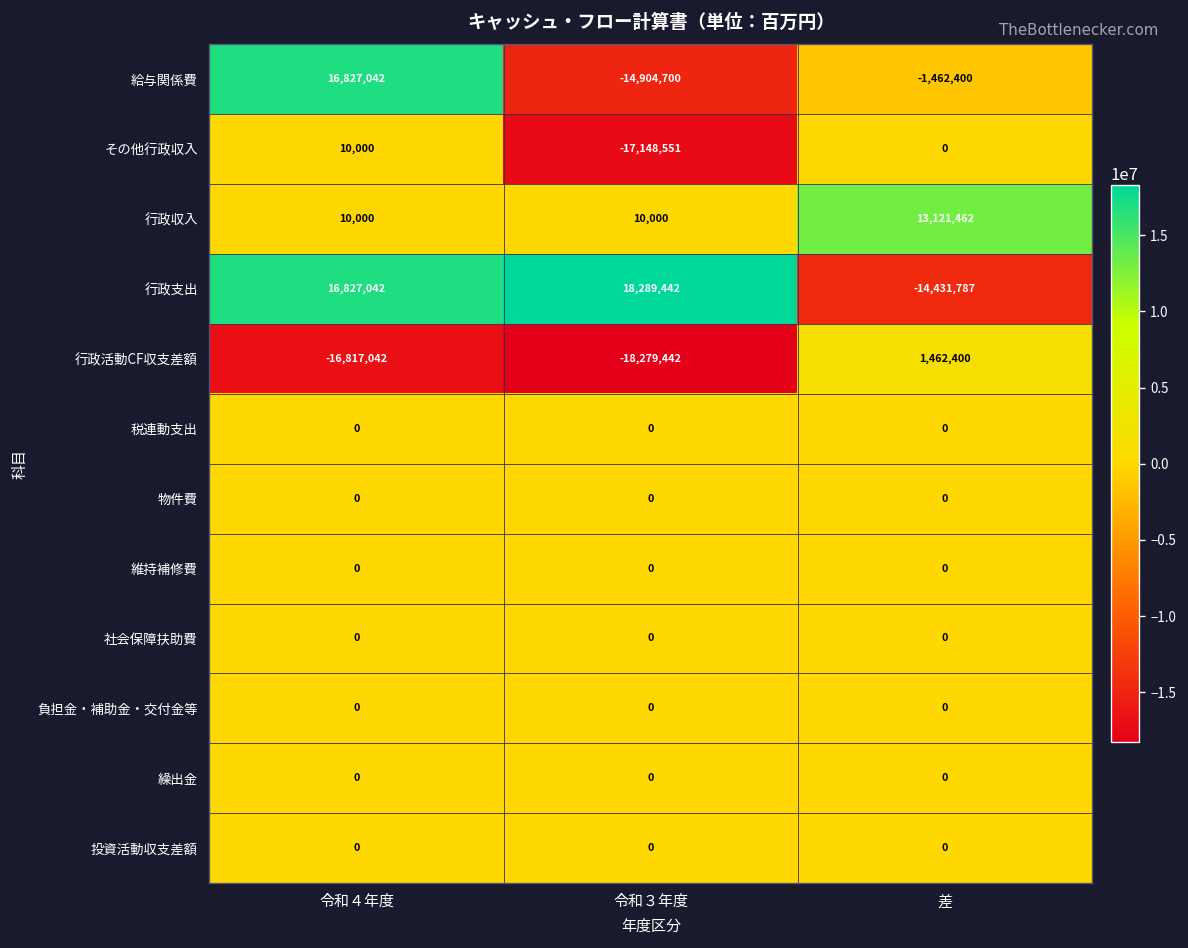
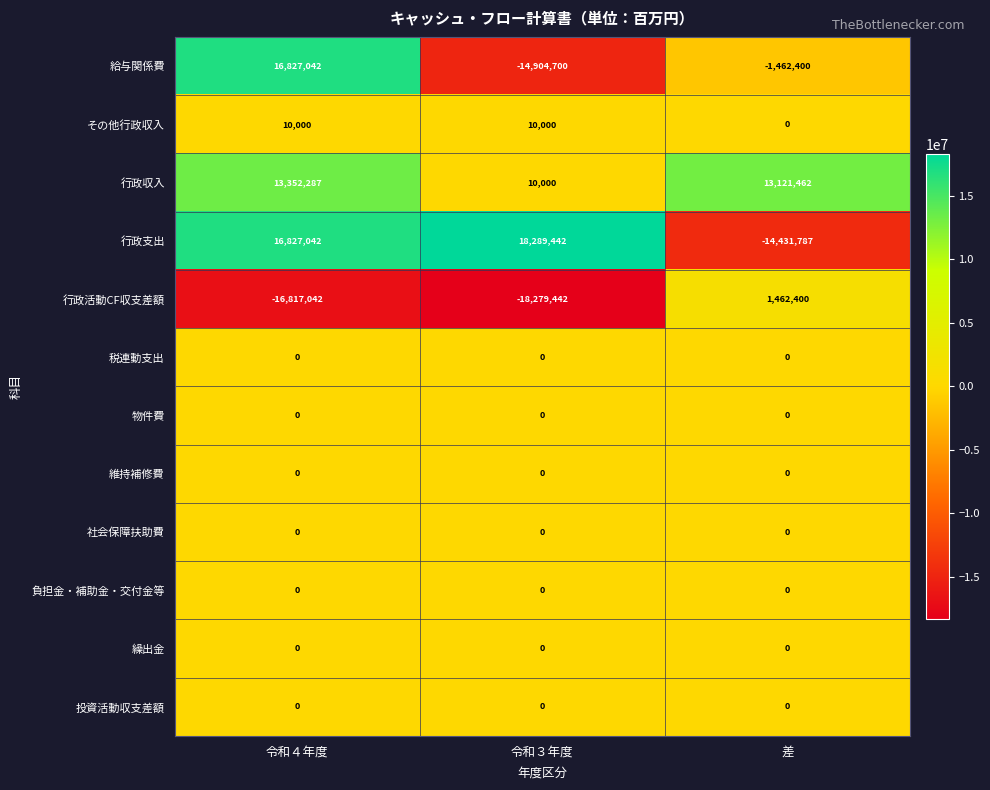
  {
    "給与関係費": {
      "令和４年度": "16,827,042",
      "令和３年度": "-14,904,700",
      "差": "-1,462,400"
    },
    "その他行政収入": {
      "令和４年度": "10,000",
-     "令和３年度": "-17,148,551",
+     "令和３年度": "10,000",
      "差": "0"
    },
    "行政収入": {
-     "令和４年度": "10,000",
+     "令和４年度": "13,352,287",
      "令和３年度": "10,000",
      "差": "13,121,462"
    },
    "行政支出": {
      "令和４年度": "16,827,042",
      "令和３年度": "18,289,442",
      "差": "-14,431,787"
    },
    "行政活動CF収支差額": {
      "令和４年度": "-16,817,042",
      "令和３年度": "-18,279,442",
      "差": "1,462,400"
    },
    "税連動支出": {
      "令和４年度": "0",
      "令和３年度": "0",
      "差": "0"
    },
    "物件費": {
      "令和４年度": "0",
      "令和３年度": "0",
      "差": "0"
    },
    "維持補修費": {
      "令和４年度": "0",
      "令和３年度": "0",
      "差": "0"
    },
    "社会保障扶助費": {
      "令和４年度": "0",
      "令和３年度": "0",
      "差": "0"
    },
    "負担金・補助金・交付金等": {
      "令和４年度": "0",
      "令和３年度": "0",
      "差": "0"
    },
    "繰出金": {
      "令和４年度": "0",
      "令和３年度": "0",
      "差": "0"
    },
    "投資活動収支差額": {
      "令和４年度": "0",
      "令和３年度": "0",
      "差": "0"
    }
  }
